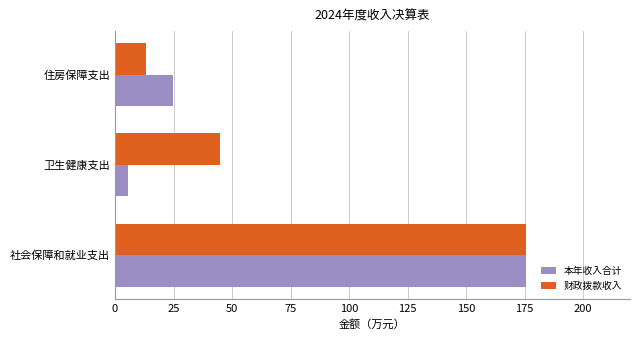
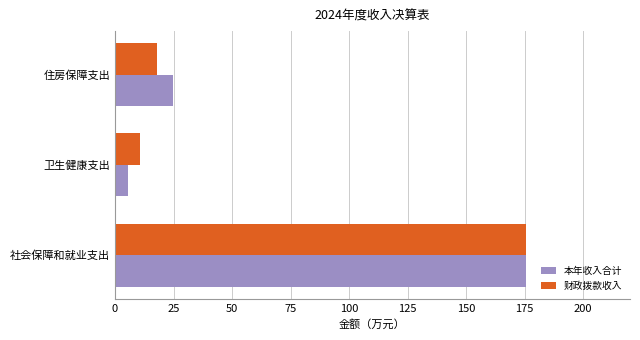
  {
    "本年收入合计": {
      "住房保障支出": 25,
      "卫生健康支出": 5,
      "社会保障和就业支出": 175
    },
    "财政拨款收入": {
-     "住房保障支出": 13,
-     "卫生健康支出": 45,
+     "住房保障支出": 18,
+     "卫生健康支出": 11,
      "社会保障和就业支出": 175
    }
  }
